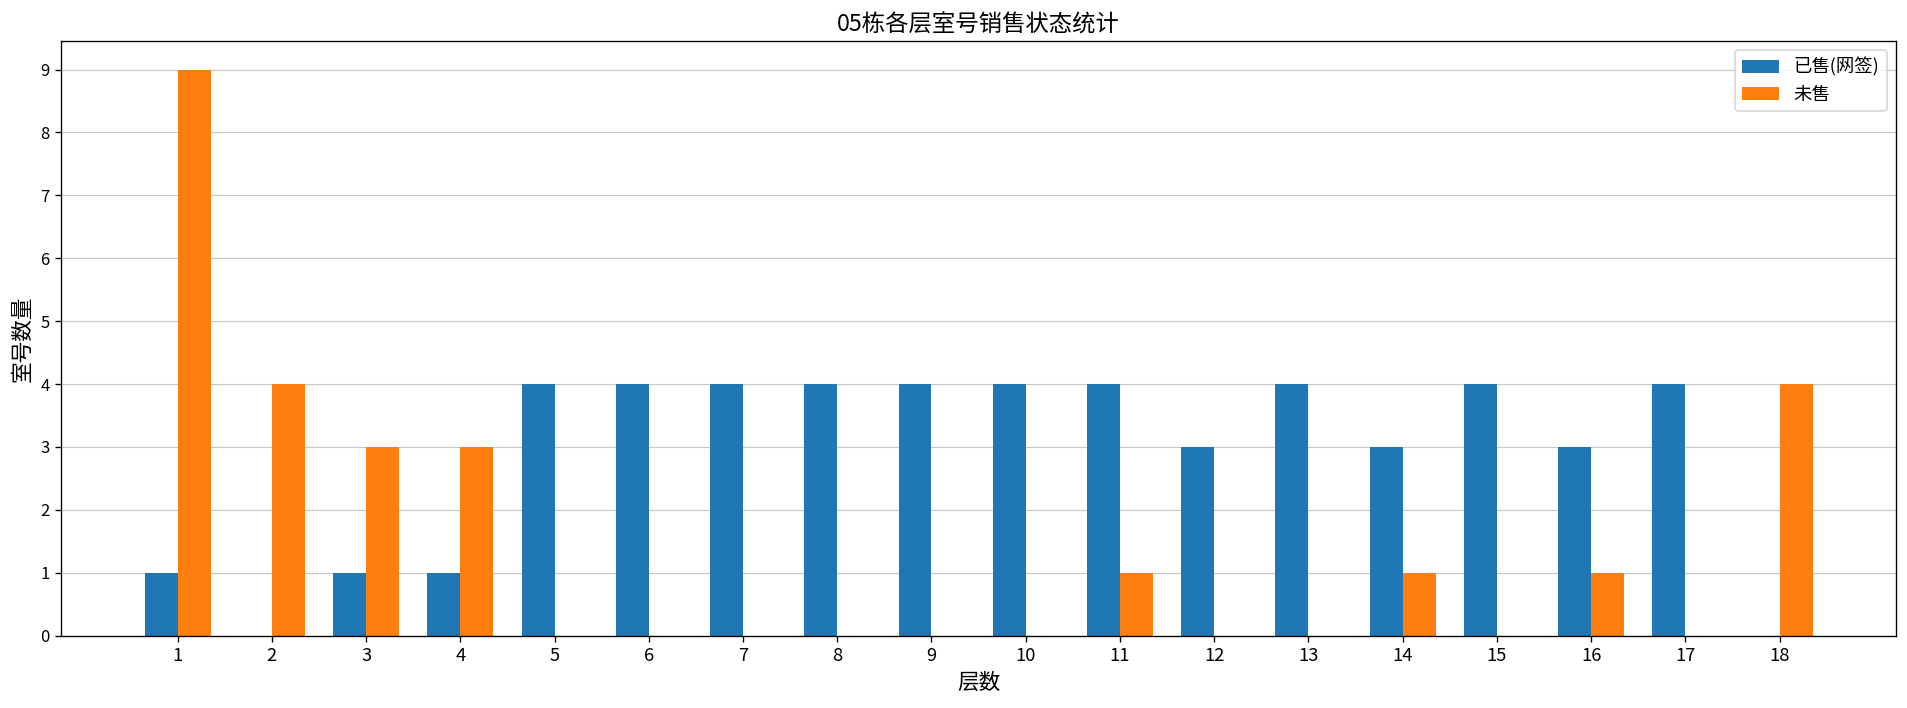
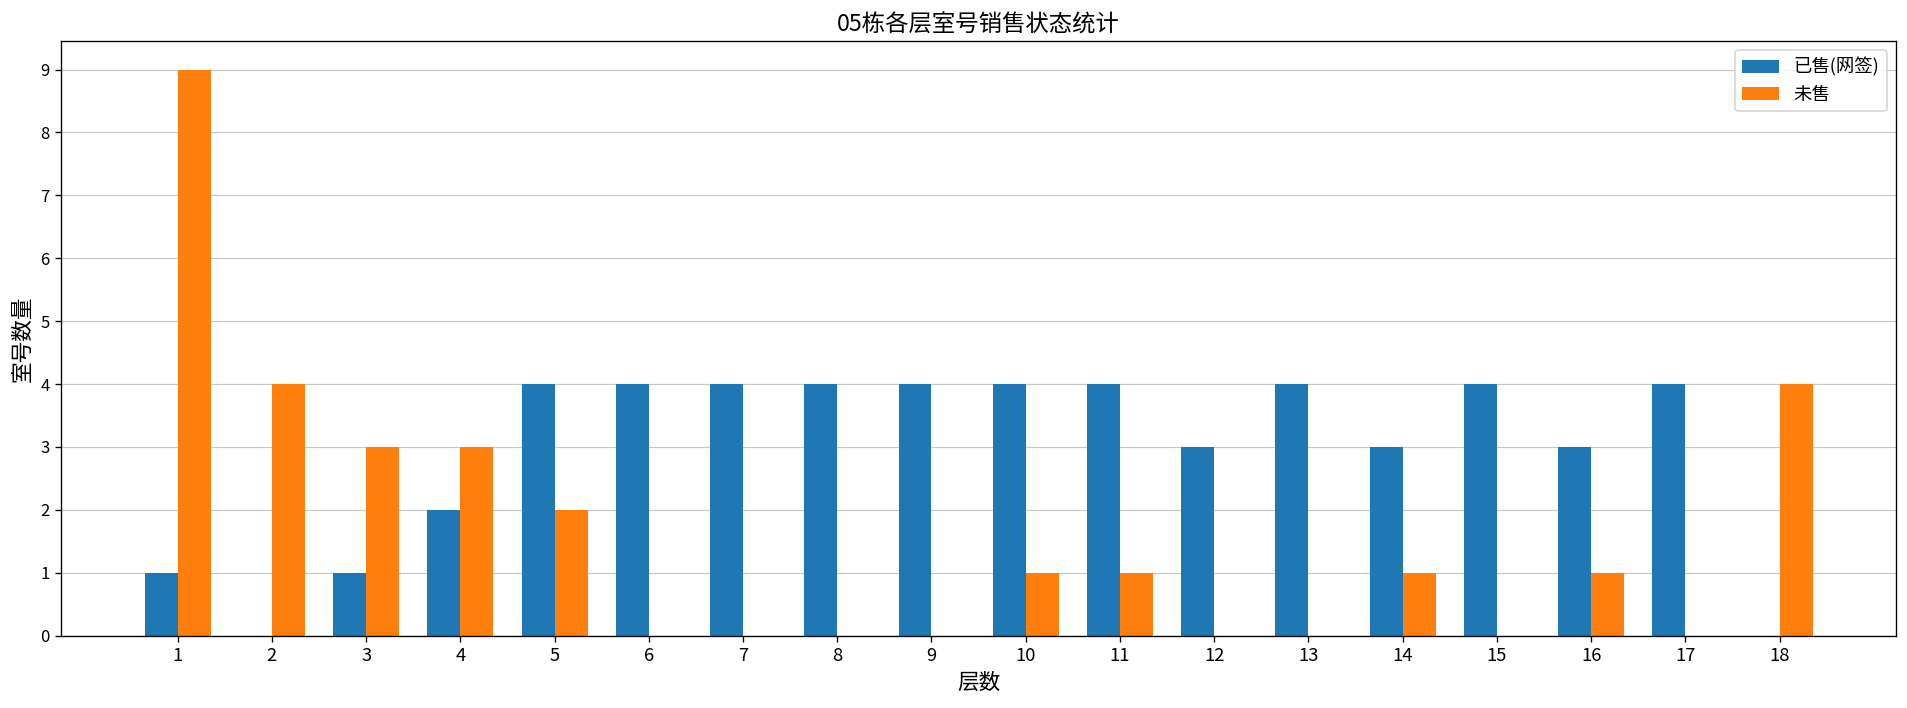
  {
    "已售(网签)": {
      "1": 1,
      "2": 0,
      "3": 1,
-     "4": 1,
+     "4": 2,
      "5": 4,
      "6": 4,
      "7": 4,
      "8": 4,
      "9": 4,
      "10": 4,
      "11": 4,
      "12": 3,
      "13": 4,
      "14": 3,
      "15": 4,
      "16": 3,
      "17": 4,
      "18": 0
    },
    "未售": {
      "1": 9,
      "2": 4,
      "3": 3,
      "4": 3,
-     "5": 0,
+     "5": 2,
      "6": 0,
      "7": 0,
      "8": 0,
      "9": 0,
-     "10": 0,
+     "10": 1,
      "11": 1,
      "12": 0,
      "13": 0,
      "14": 1,
      "15": 0,
      "16": 1,
      "17": 0,
      "18": 4
    }
  }
